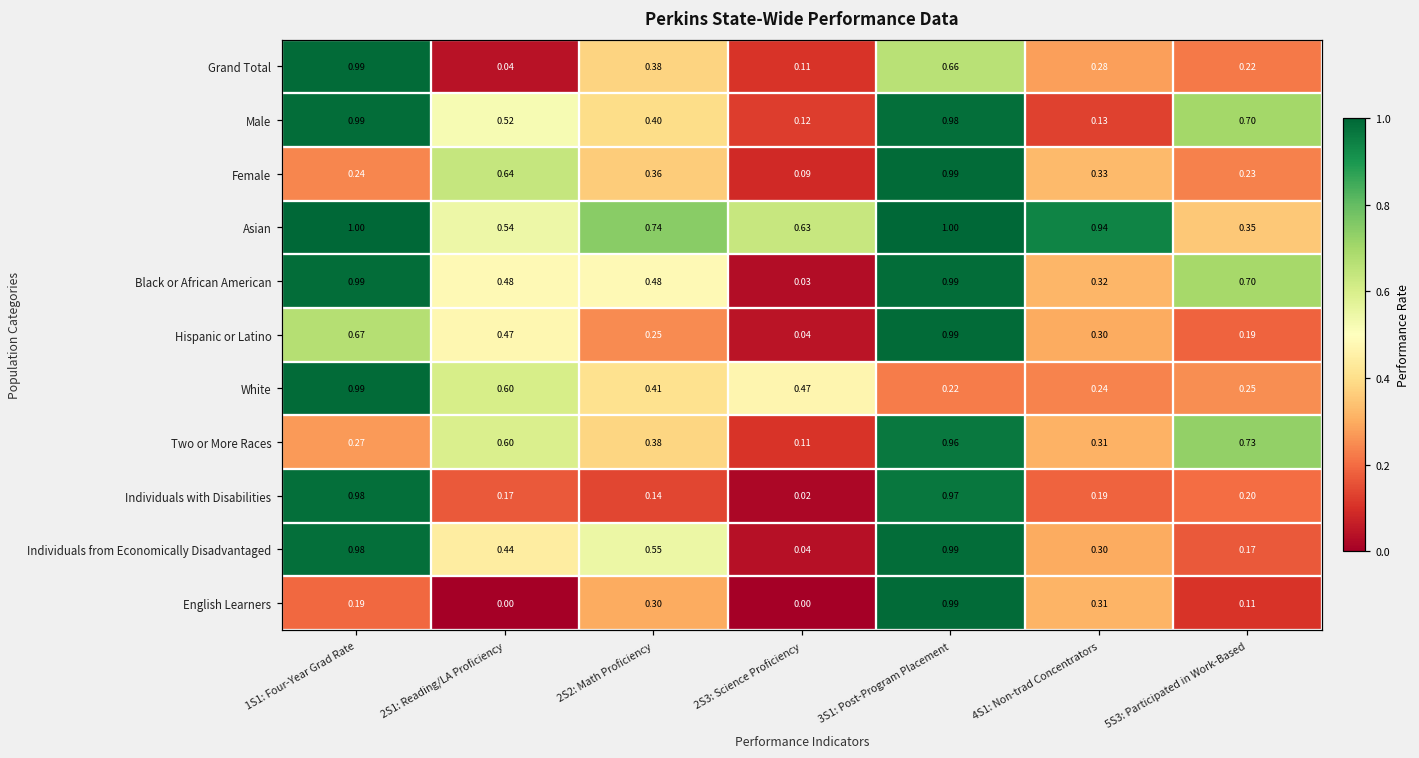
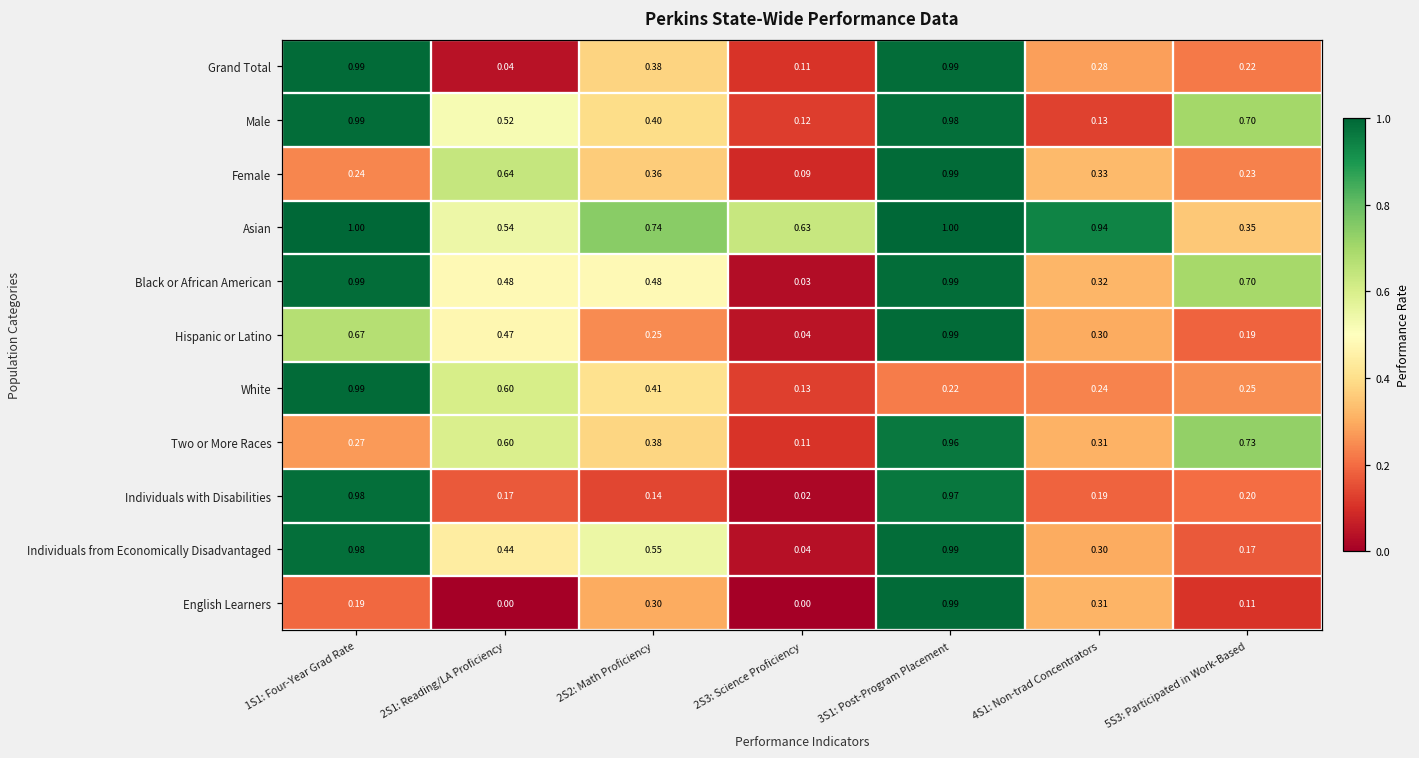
  {
    "Grand Total": {
      "1S1: Four-Year Grad Rate": 0.99,
      "2S1: Reading/LA Proficiency": 0.04,
      "2S2: Math Proficiency": 0.38,
      "2S3: Science Proficiency": 0.11,
-     "3S1: Post-Program Placement": 0.66,
+     "3S1: Post-Program Placement": 0.99,
      "4S1: Non-trad Concentrators": 0.28,
      "5S3: Participated in Work-Based": 0.22
    },
    "Male": {
      "1S1: Four-Year Grad Rate": 0.99,
      "2S1: Reading/LA Proficiency": 0.52,
      "2S2: Math Proficiency": 0.40,
      "2S3: Science Proficiency": 0.12,
      "3S1: Post-Program Placement": 0.98,
      "4S1: Non-trad Concentrators": 0.13,
      "5S3: Participated in Work-Based": 0.70
    },
    "Female": {
      "1S1: Four-Year Grad Rate": 0.24,
      "2S1: Reading/LA Proficiency": 0.64,
      "2S2: Math Proficiency": 0.36,
      "2S3: Science Proficiency": 0.09,
      "3S1: Post-Program Placement": 0.99,
      "4S1: Non-trad Concentrators": 0.33,
      "5S3: Participated in Work-Based": 0.23
    },
    "Asian": {
      "1S1: Four-Year Grad Rate": 1.00,
      "2S1: Reading/LA Proficiency": 0.54,
      "2S2: Math Proficiency": 0.74,
      "2S3: Science Proficiency": 0.63,
      "3S1: Post-Program Placement": 1.00,
      "4S1: Non-trad Concentrators": 0.94,
      "5S3: Participated in Work-Based": 0.35
    },
    "Black or African American": {
      "1S1: Four-Year Grad Rate": 0.99,
      "2S1: Reading/LA Proficiency": 0.48,
      "2S2: Math Proficiency": 0.48,
      "2S3: Science Proficiency": 0.03,
      "3S1: Post-Program Placement": 0.99,
      "4S1: Non-trad Concentrators": 0.32,
      "5S3: Participated in Work-Based": 0.70
    },
    "Hispanic or Latino": {
      "1S1: Four-Year Grad Rate": 0.67,
      "2S1: Reading/LA Proficiency": 0.47,
      "2S2: Math Proficiency": 0.25,
      "2S3: Science Proficiency": 0.04,
      "3S1: Post-Program Placement": 0.99,
      "4S1: Non-trad Concentrators": 0.30,
      "5S3: Participated in Work-Based": 0.19
    },
    "White": {
      "1S1: Four-Year Grad Rate": 0.99,
      "2S1: Reading/LA Proficiency": 0.60,
      "2S2: Math Proficiency": 0.41,
-     "2S3: Science Proficiency": 0.47,
+     "2S3: Science Proficiency": 0.13,
      "3S1: Post-Program Placement": 0.22,
      "4S1: Non-trad Concentrators": 0.24,
      "5S3: Participated in Work-Based": 0.25
    },
    "Two or More Races": {
      "1S1: Four-Year Grad Rate": 0.27,
      "2S1: Reading/LA Proficiency": 0.60,
      "2S2: Math Proficiency": 0.38,
      "2S3: Science Proficiency": 0.11,
      "3S1: Post-Program Placement": 0.96,
      "4S1: Non-trad Concentrators": 0.31,
      "5S3: Participated in Work-Based": 0.73
    },
    "Individuals with Disabilities": {
      "1S1: Four-Year Grad Rate": 0.98,
      "2S1: Reading/LA Proficiency": 0.17,
      "2S2: Math Proficiency": 0.14,
      "2S3: Science Proficiency": 0.02,
      "3S1: Post-Program Placement": 0.97,
      "4S1: Non-trad Concentrators": 0.19,
      "5S3: Participated in Work-Based": 0.20
    },
    "Individuals from Economically Disadvantaged": {
      "1S1: Four-Year Grad Rate": 0.98,
      "2S1: Reading/LA Proficiency": 0.44,
      "2S2: Math Proficiency": 0.55,
      "2S3: Science Proficiency": 0.04,
      "3S1: Post-Program Placement": 0.99,
      "4S1: Non-trad Concentrators": 0.30,
      "5S3: Participated in Work-Based": 0.17
    },
    "English Learners": {
      "1S1: Four-Year Grad Rate": 0.19,
      "2S1: Reading/LA Proficiency": 0.00,
      "2S2: Math Proficiency": 0.30,
      "2S3: Science Proficiency": 0.00,
      "3S1: Post-Program Placement": 0.99,
      "4S1: Non-trad Concentrators": 0.31,
      "5S3: Participated in Work-Based": 0.11
    }
  }
